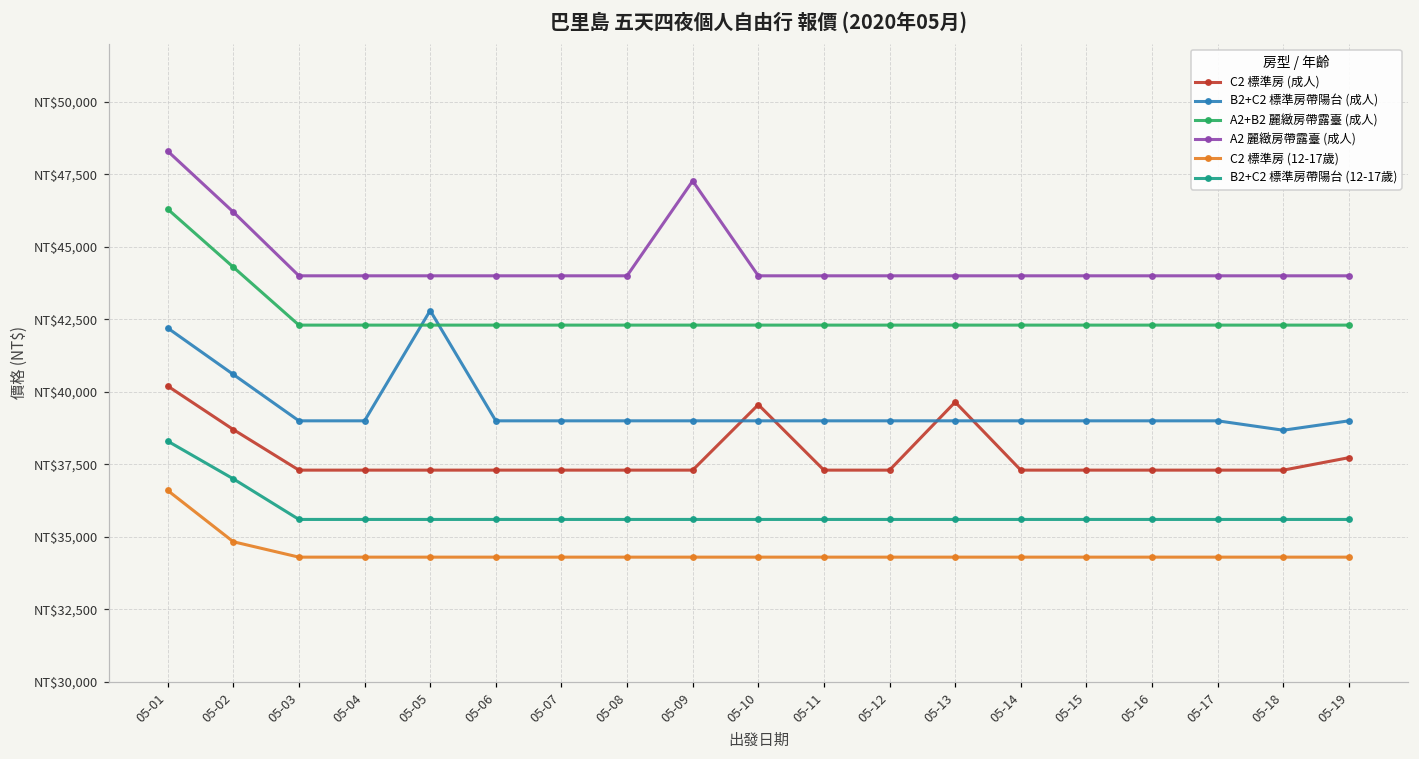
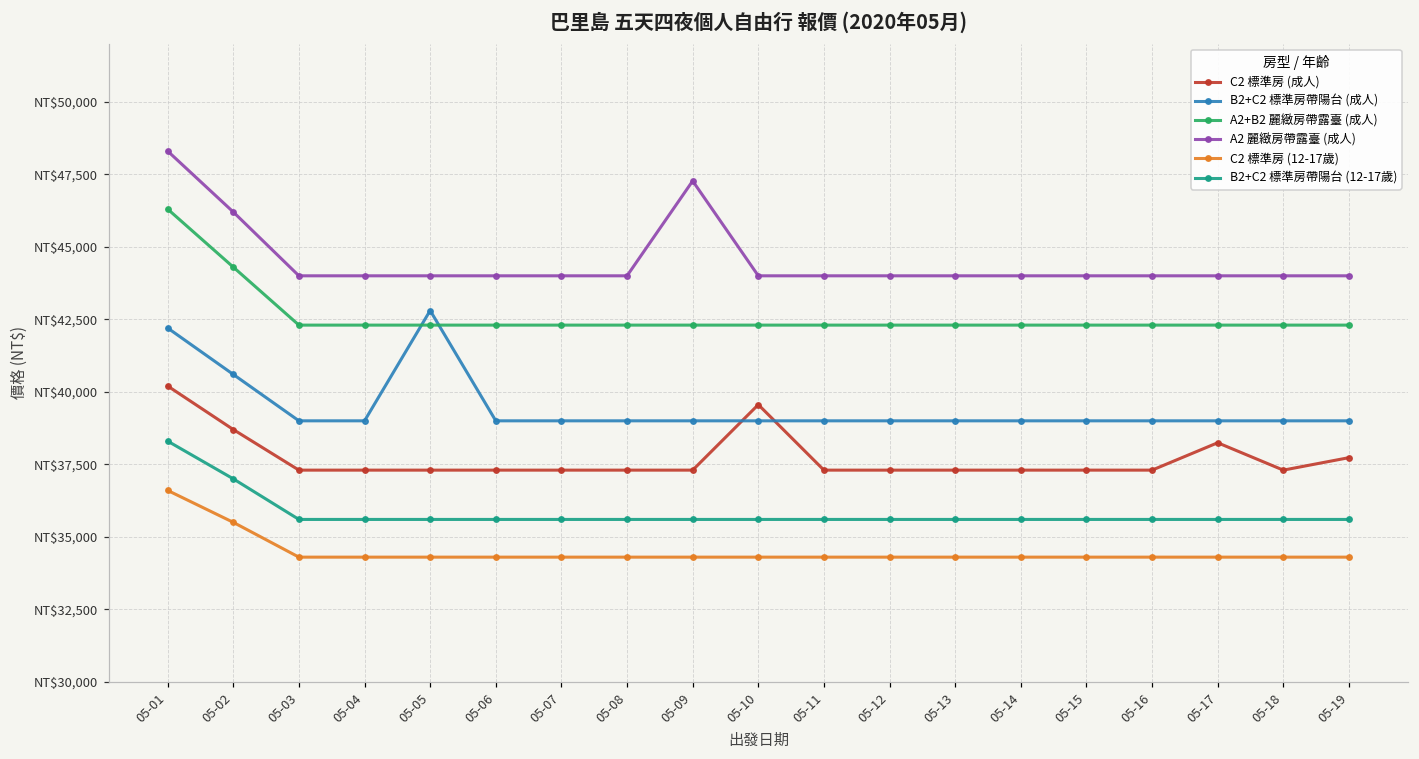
  {
    "C2 標準房 (成人)": {
      "05-01": "NT$40,200",
      "05-02": "NT$38,700",
      "05-03": "NT$37,300",
      "05-04": "NT$37,300",
      "05-05": "NT$37,300",
      "05-06": "NT$37,300",
      "05-07": "NT$37,300",
      "05-08": "NT$37,300",
      "05-09": "NT$37,300",
      "05-10": "NT$39,600",
      "05-11": "NT$37,300",
      "05-12": "NT$37,300",
-     "05-13": "NT$39,600",
+     "05-13": "NT$37,300",
      "05-14": "NT$37,300",
      "05-15": "NT$37,300",
      "05-16": "NT$37,300",
-     "05-17": "NT$37,300",
+     "05-17": "NT$38,200",
      "05-18": "NT$37,300",
      "05-19": "NT$37,700"
    },
    "B2+C2 標準房帶陽台 (成人)": {
      "05-01": "NT$42,200",
      "05-02": "NT$40,600",
      "05-03": "NT$39,000",
      "05-04": "NT$39,000",
      "05-05": "NT$42,800",
      "05-06": "NT$39,000",
      "05-07": "NT$39,000",
      "05-08": "NT$39,000",
      "05-09": "NT$39,000",
      "05-10": "NT$39,000",
      "05-11": "NT$39,000",
      "05-12": "NT$39,000",
      "05-13": "NT$39,000",
      "05-14": "NT$39,000",
      "05-15": "NT$39,000",
      "05-16": "NT$39,000",
      "05-17": "NT$39,000",
-     "05-18": "NT$38,700",
+     "05-18": "NT$39,000",
      "05-19": "NT$39,000"
    },
    "A2 麗緻房帶露臺 (成人)": {
      "05-01": "NT$48,300",
      "05-02": "NT$46,200",
      "05-03": "NT$44,000",
      "05-04": "NT$44,000",
      "05-05": "NT$44,000",
      "05-06": "NT$44,000",
      "05-07": "NT$44,000",
      "05-08": "NT$44,000",
      "05-09": "NT$47,300",
      "05-10": "NT$44,000",
      "05-11": "NT$44,000",
      "05-12": "NT$44,000",
      "05-13": "NT$44,000",
      "05-14": "NT$44,000",
      "05-15": "NT$44,000",
      "05-16": "NT$44,000",
      "05-17": "NT$44,000",
      "05-18": "NT$44,000",
      "05-19": "NT$44,000"
    },
    "C2 標準房 (12-17歲)": {
      "05-01": "NT$36,600",
-     "05-02": "NT$34,800",
+     "05-02": "NT$35,500",
      "05-03": "NT$34,300",
      "05-04": "NT$34,300",
      "05-05": "NT$34,300",
      "05-06": "NT$34,300",
      "05-07": "NT$34,300",
      "05-08": "NT$34,300",
      "05-09": "NT$34,300",
      "05-10": "NT$34,300",
      "05-11": "NT$34,300",
      "05-12": "NT$34,300",
      "05-13": "NT$34,300",
      "05-14": "NT$34,300",
      "05-15": "NT$34,300",
      "05-16": "NT$34,300",
      "05-17": "NT$34,300",
      "05-18": "NT$34,300",
      "05-19": "NT$34,300"
    }
  }
